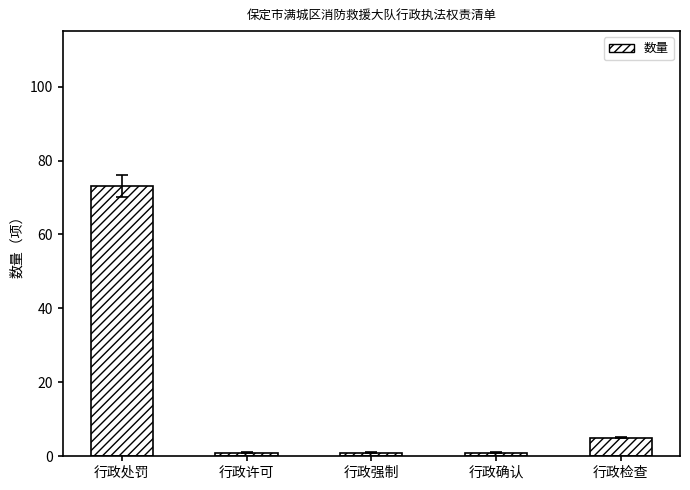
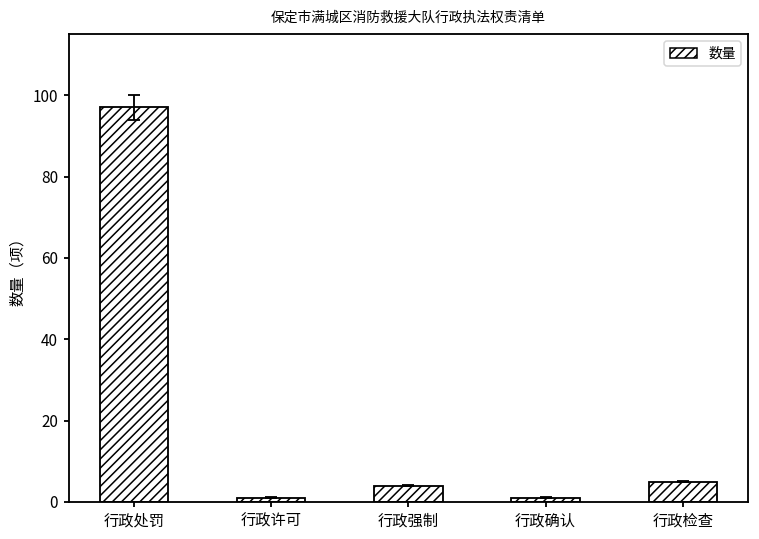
  {
    "数量": {
-     "行政处罚": 73,
+     "行政处罚": 97,
      "行政许可": 1,
-     "行政强制": 1,
+     "行政强制": 4,
      "行政确认": 1,
      "行政检查": 5
    }
  }
